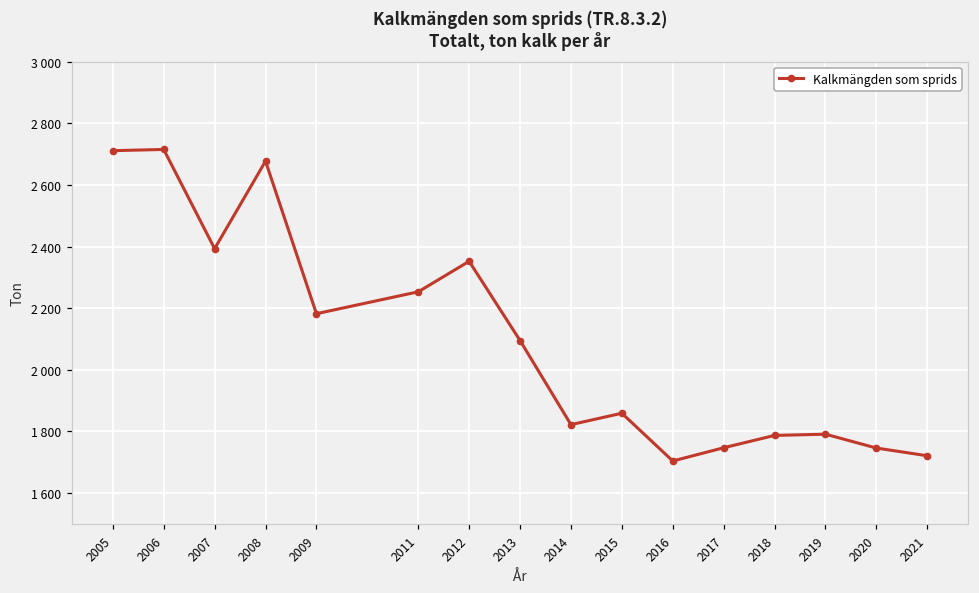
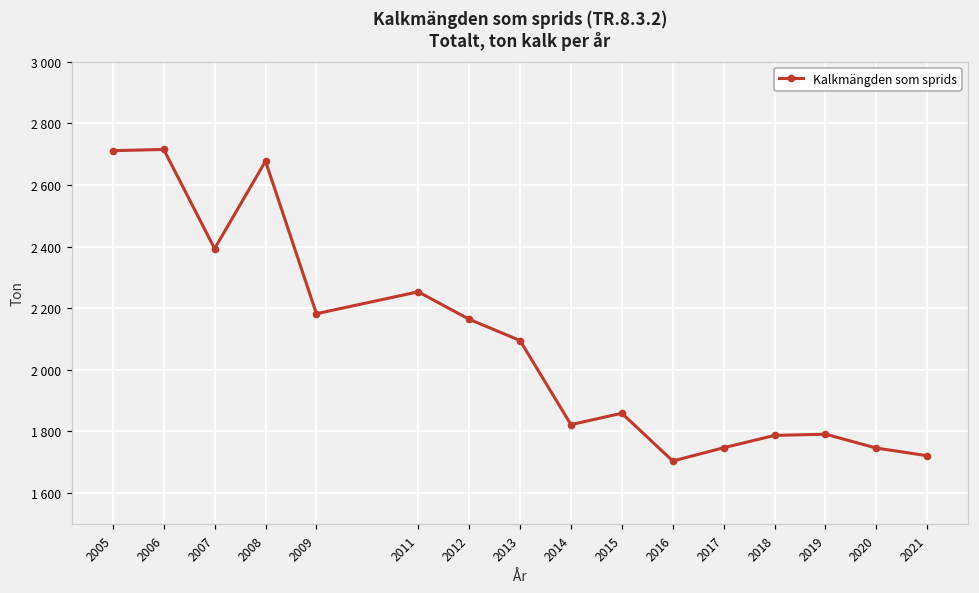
  {
    "2005": 2710,
    "2006": 2720,
    "2007": 2390,
    "2008": 2680,
    "2009": 2180,
    "2011": 2250,
-   "2012": 2350,
+   "2012": 2160,
    "2013": 2100,
    "2014": 1820,
    "2015": 1860,
    "2016": 1700,
    "2017": 1750,
    "2018": 1790,
    "2019": 1790,
    "2020": 1750,
    "2021": 1720
  }
